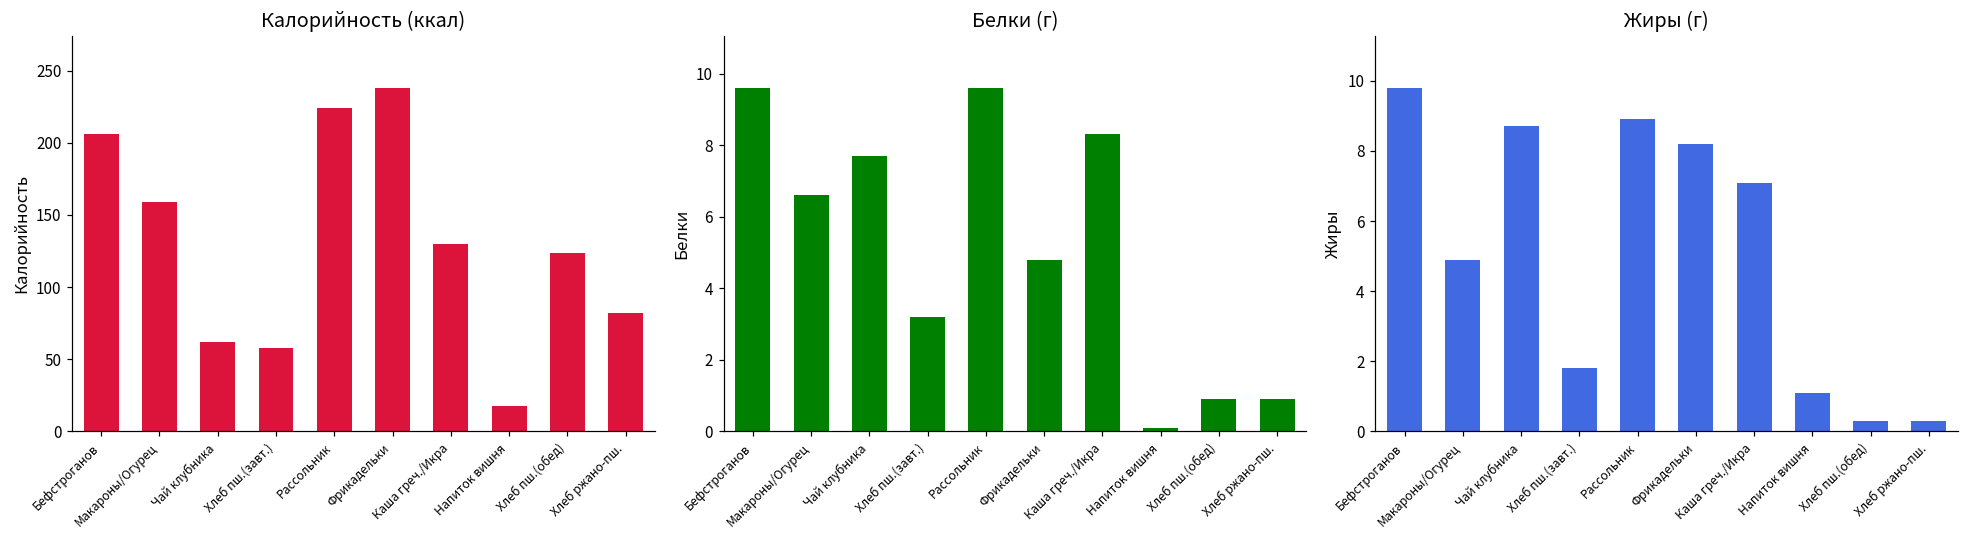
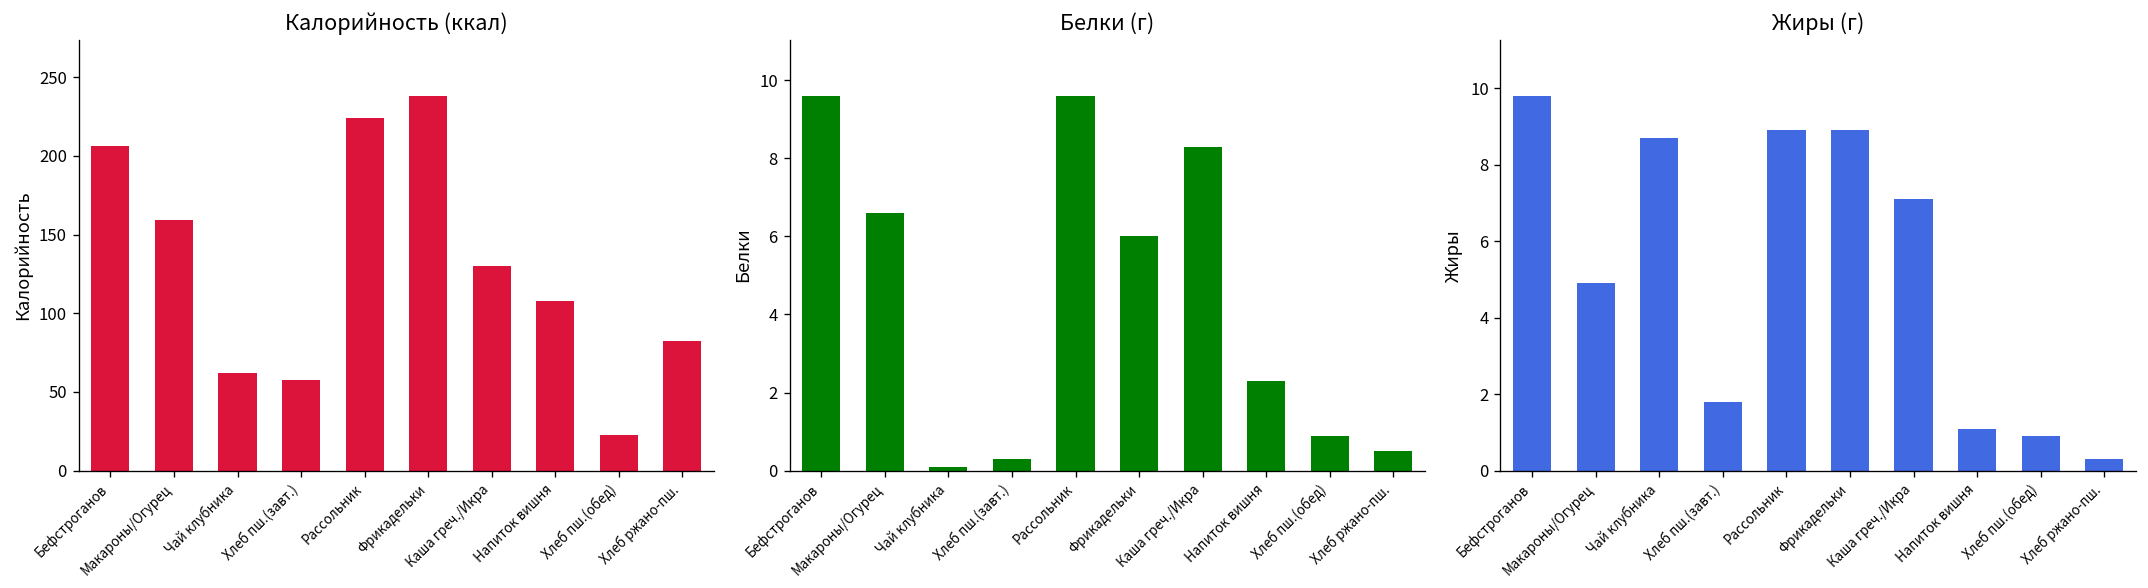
  {
    "Калорийность (ккал)": {
      "Бефстроганов": 206,
      "Макароны/Огурец": 159,
      "Чай клубника": 62,
      "Хлеб пш.(завт.)": 58,
      "Рассольник": 224,
      "Фрикадельки": 238,
      "Каша греч./Икра": 130,
-     "Напиток вишня": 17,
-     "Хлеб пш.(обед)": 123,
+     "Напиток вишня": 108,
+     "Хлеб пш.(обед)": 23,
      "Хлеб ржано-пш.": 82
    },
    "Белки (г)": {
      "Бефстроганов": 9.6,
      "Макароны/Огурец": 6.6,
-     "Чай клубника": 7.7,
-     "Хлеб пш.(завт.)": 3.2,
+     "Чай клубника": 0.1,
+     "Хлеб пш.(завт.)": 0.3,
      "Рассольник": 9.6,
-     "Фрикадельки": 4.8,
+     "Фрикадельки": 6.0,
      "Каша греч./Икра": 8.3,
-     "Напиток вишня": 0.1,
+     "Напиток вишня": 2.3,
      "Хлеб пш.(обед)": 0.9,
-     "Хлеб ржано-пш.": 0.9
+     "Хлеб ржано-пш.": 0.5
    },
    "Жиры (г)": {
      "Бефстроганов": 9.8,
      "Макароны/Огурец": 4.9,
      "Чай клубника": 8.7,
      "Хлеб пш.(завт.)": 1.8,
      "Рассольник": 8.9,
-     "Фрикадельки": 8.2,
+     "Фрикадельки": 8.9,
      "Каша греч./Икра": 7.1,
      "Напиток вишня": 1.1,
-     "Хлеб пш.(обед)": 0.3,
+     "Хлеб пш.(обед)": 0.9,
      "Хлеб ржано-пш.": 0.3
    }
  }
